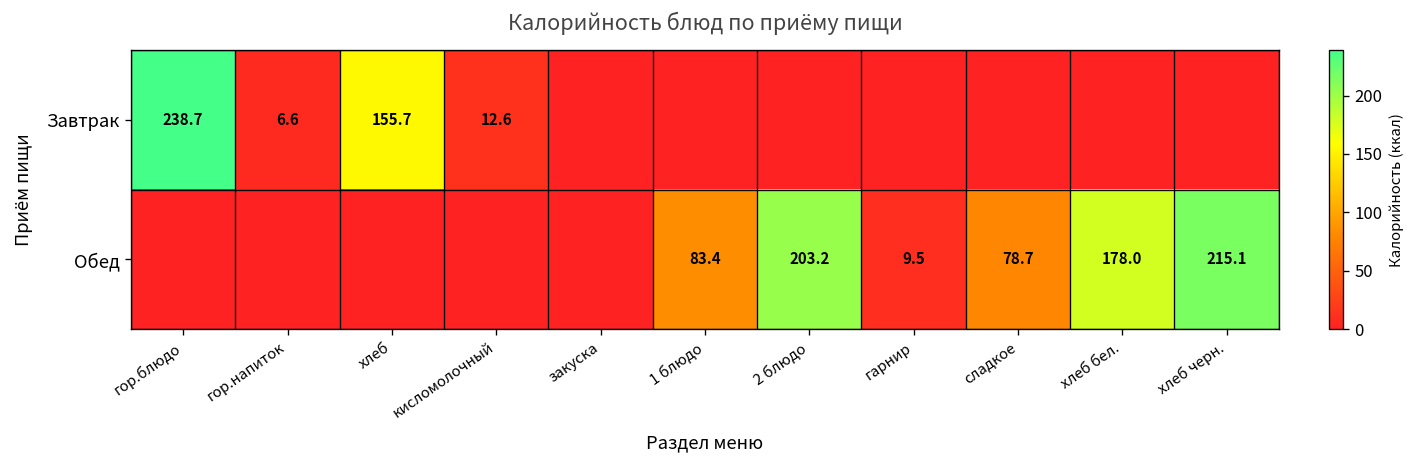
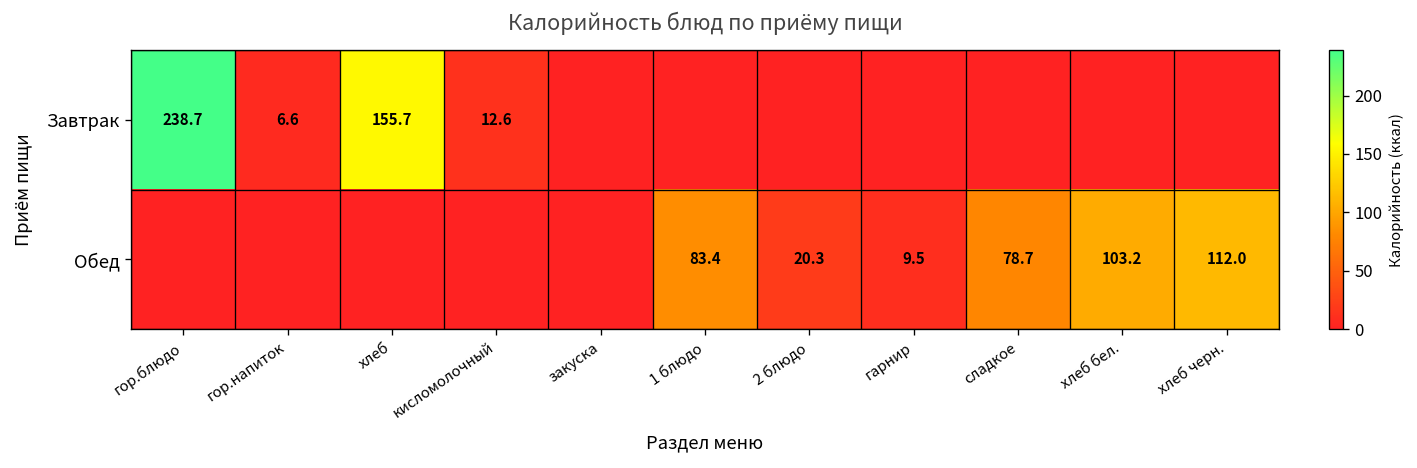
  {
    "Завтрак": {
      "гор.блюдо": 238.7,
      "гор.напиток": 6.6,
      "хлеб": 155.7,
      "кисломолочный": 12.6
    },
    "Обед": {
      "1 блюдо": 83.4,
-     "2 блюдо": 203.2,
+     "2 блюдо": 20.3,
      "гарнир": 9.5,
      "сладкое": 78.7,
-     "хлеб бел.": 178.0,
-     "хлеб черн.": 215.1
+     "хлеб бел.": 103.2,
+     "хлеб черн.": 112.0
    }
  }
